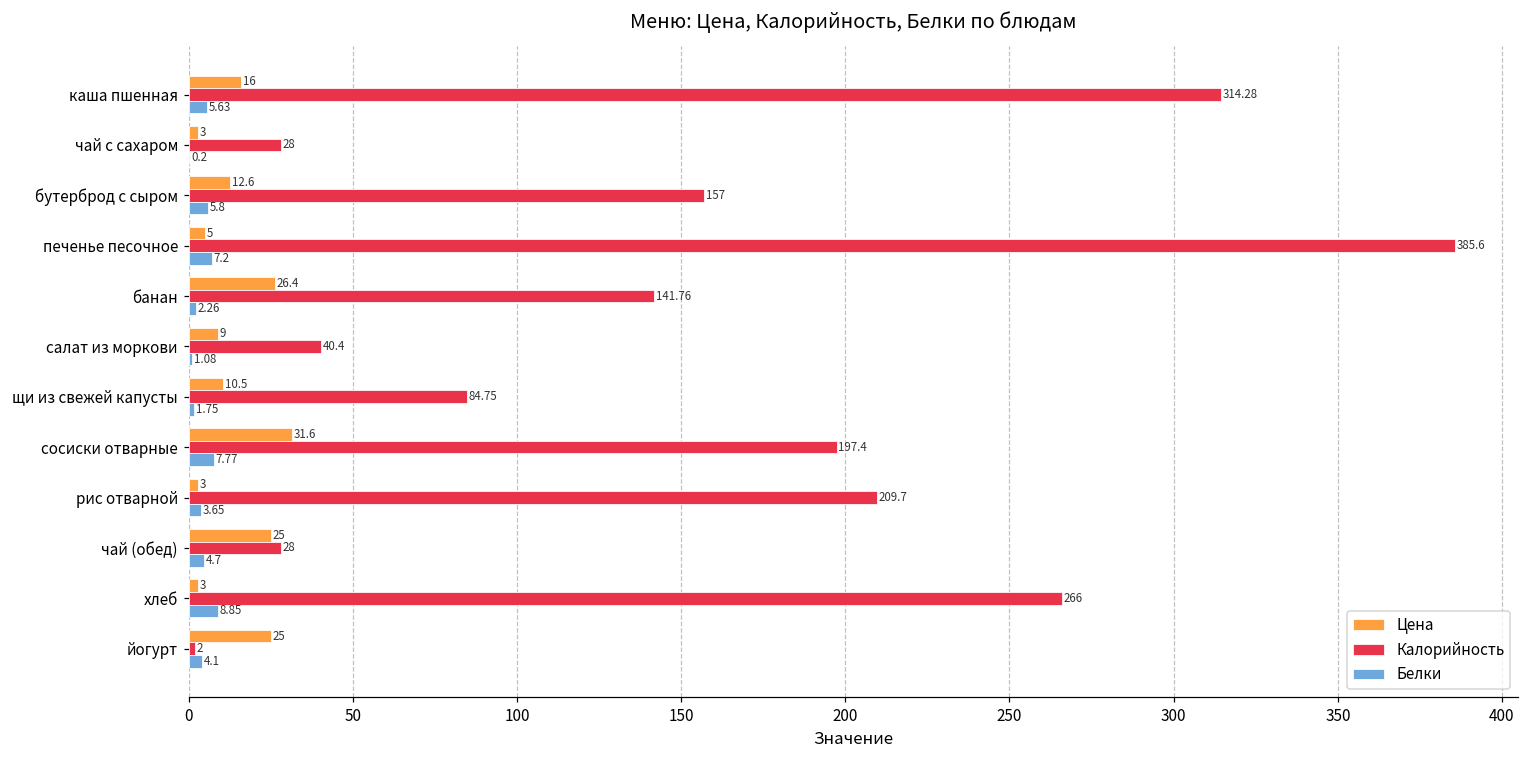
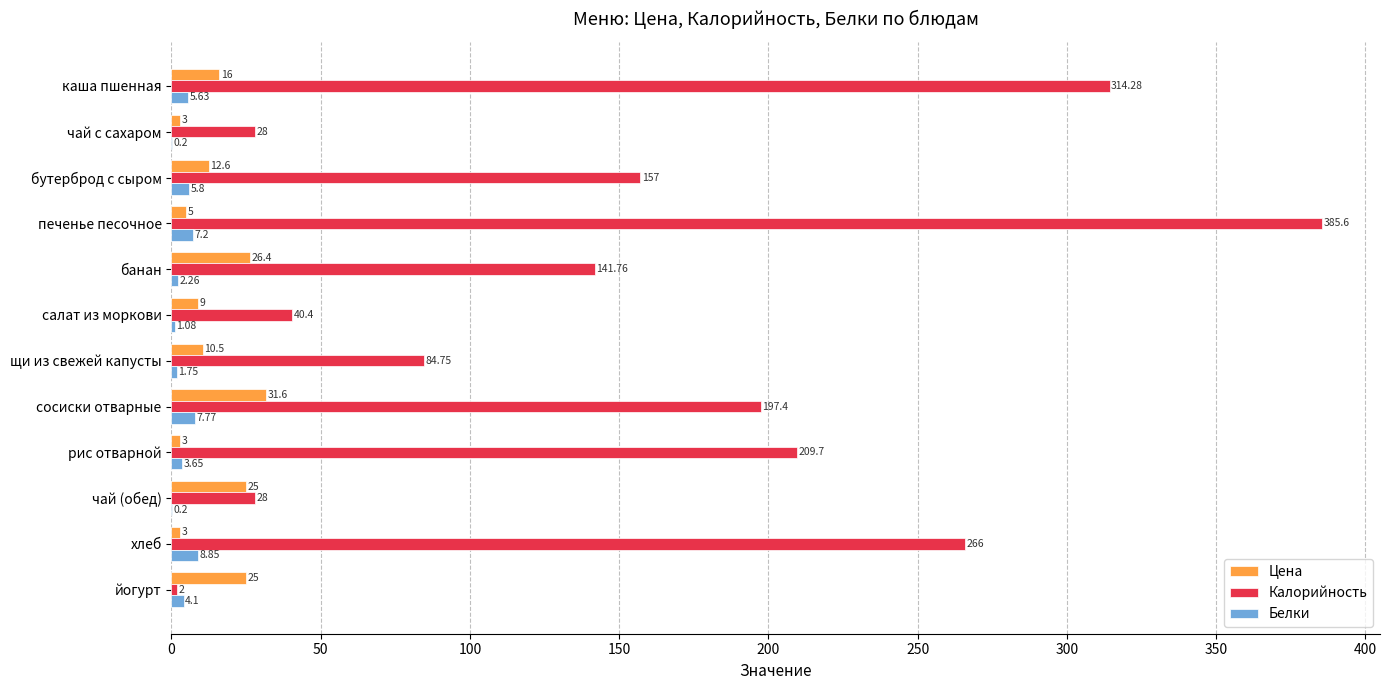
  {
    "Цена": {
      "каша пшенная": 16,
      "чай с сахаром": 3,
      "бутерброд с сыром": 12.6,
      "печенье песочное": 5,
      "банан": 26.4,
      "салат из моркови": 9,
      "щи из свежей капусты": 10.5,
      "сосиски отварные": 31.6,
      "рис отварной": 3,
      "чай (обед)": 25,
      "хлеб": 3,
      "йогурт": 25
    },
    "Калорийность": {
      "каша пшенная": 314.28,
      "чай с сахаром": 28,
      "бутерброд с сыром": 157,
      "печенье песочное": 385.6,
      "банан": 141.76,
      "салат из моркови": 40.4,
      "щи из свежей капусты": 84.75,
      "сосиски отварные": 197.4,
      "рис отварной": 209.7,
      "чай (обед)": 28,
      "хлеб": 266,
      "йогурт": 2
    },
    "Белки": {
      "каша пшенная": 5.63,
      "чай с сахаром": 0.2,
      "бутерброд с сыром": 5.8,
      "печенье песочное": 7.2,
      "банан": 2.26,
      "салат из моркови": 1.08,
      "щи из свежей капусты": 1.75,
      "сосиски отварные": 7.77,
      "рис отварной": 3.65,
-     "чай (обед)": 4.7,
+     "чай (обед)": 0.2,
      "хлеб": 8.85,
      "йогурт": 4.1
    }
  }
